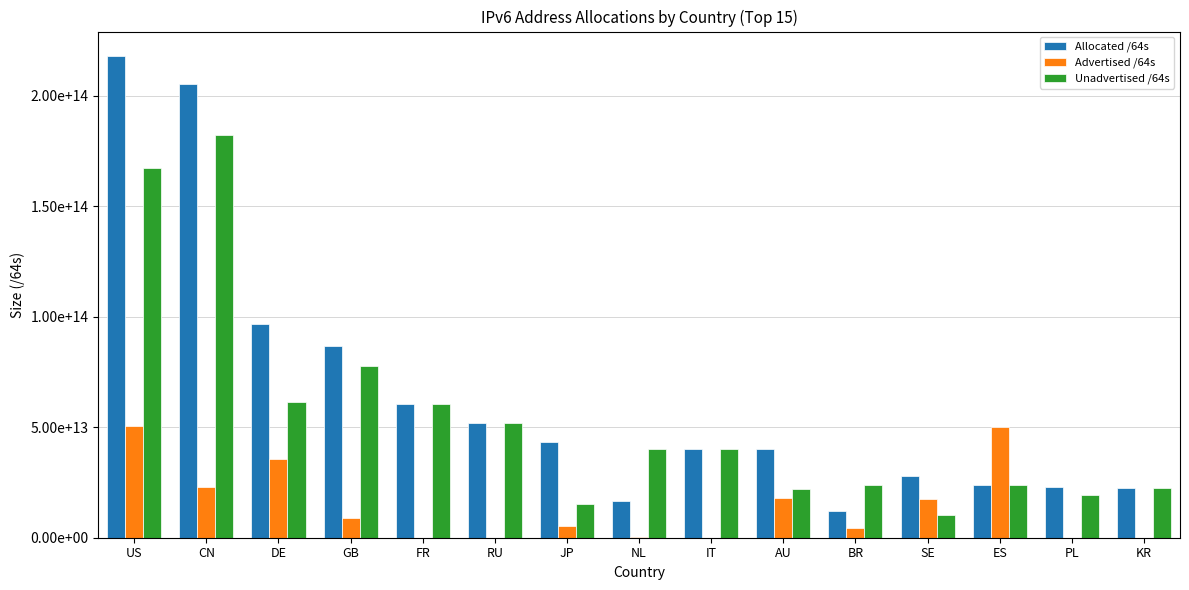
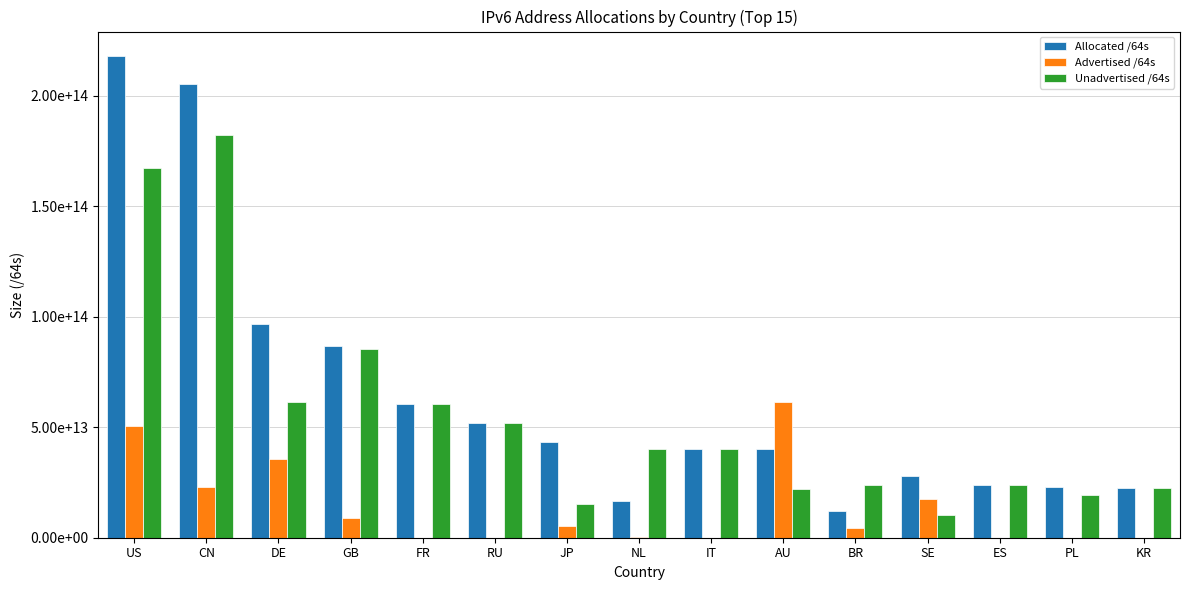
  {
    "Allocated /64s": {
      "US": 218000000000000,
      "CN": 206000000000000,
      "DE": 97000000000000,
      "GB": 87000000000000,
      "FR": 60000000000000,
      "RU": 52000000000000,
      "JP": 43000000000000,
      "NL": 17000000000000,
      "IT": 40000000000000,
      "AU": 40000000000000,
      "BR": 12000000000000,
      "SE": 28000000000000,
      "ES": 24000000000000,
      "PL": 23000000000000,
      "KR": 23000000000000
    },
    "Advertised /64s": {
      "US": 51000000000000,
      "CN": 23000000000000,
      "DE": 35000000000000,
      "GB": 9000000000000,
      "JP": 5000000000000,
-     "AU": 18000000000000,
+     "AU": 61000000000000,
      "BR": 4000000000000,
      "SE": 18000000000000,
-     "ES": 50000000000000
+     "ES": 0
    },
    "Unadvertised /64s": {
      "US": 168000000000000,
      "CN": 182000000000000,
      "DE": 61000000000000,
-     "GB": 78000000000000,
+     "GB": 86000000000000,
      "FR": 60000000000000,
      "RU": 52000000000000,
      "JP": 15000000000000,
      "NL": 40000000000000,
      "IT": 40000000000000,
      "AU": 22000000000000,
      "BR": 24000000000000,
      "SE": 10000000000000,
      "ES": 24000000000000,
      "PL": 19000000000000,
      "KR": 23000000000000
    }
  }
